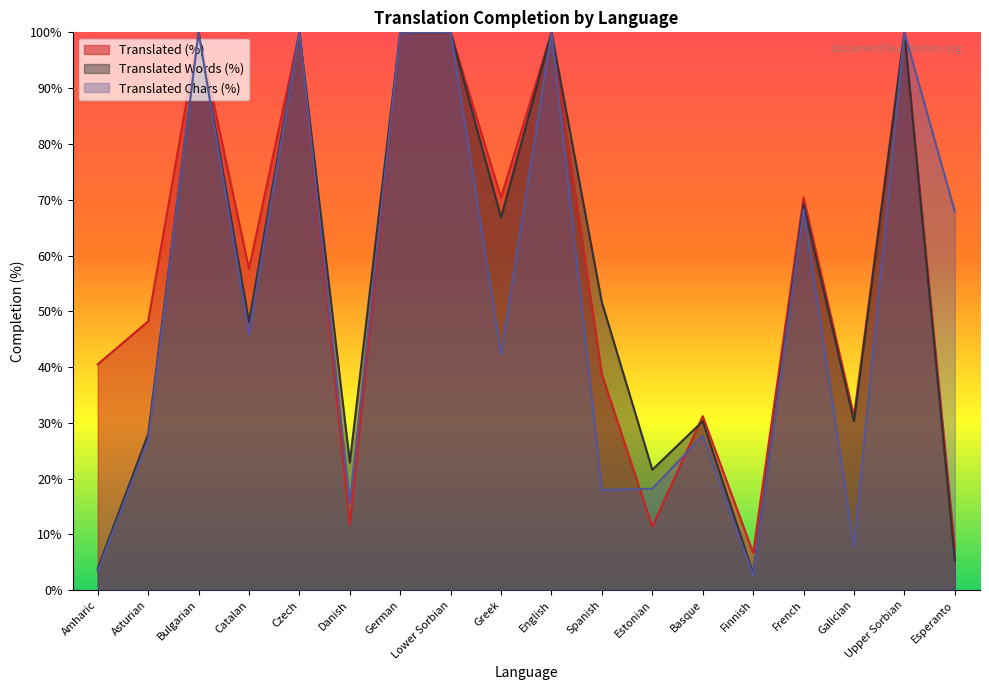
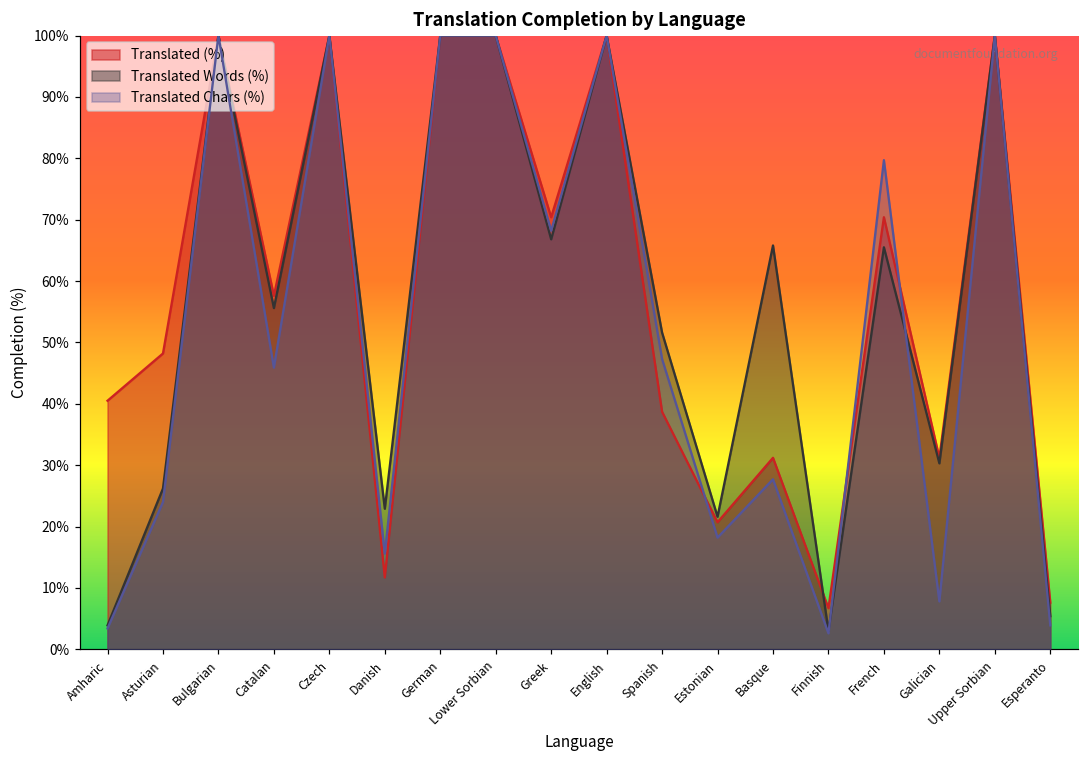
  {
    "Translated (%)": {
      "Amharic": "41%",
      "Asturian": "48%",
      "Catalan": "58%",
      "Danish": "12%",
      "Greek": "70%",
      "Spanish": "39%",
-     "Estonian": "11%",
+     "Estonian": "21%",
      "Basque": "31%",
      "Finnish": "7%",
      "French": "70%",
      "Galician": "31%",
      "Esperanto": "8%"
    },
    "Translated Words (%)": {
      "Amharic": "4%",
-     "Asturian": "28%",
-     "Catalan": "48%",
+     "Asturian": "26%",
+     "Catalan": "56%",
      "Danish": "23%",
      "Greek": "67%",
      "Spanish": "52%",
      "Estonian": "22%",
-     "Basque": "30%",
-     "French": "69%",
+     "Basque": "66%",
+     "French": "66%",
      "Galician": "30%",
      "Esperanto": "5%"
    },
    "Translated Chars (%)": {
      "Amharic": "3%",
-     "Asturian": "27%",
+     "Asturian": "24%",
      "Catalan": "46%",
      "Danish": "16%",
-     "Greek": "42%",
-     "Spanish": "18%",
+     "Greek": "68%",
+     "Spanish": "47%",
      "Estonian": "18%",
      "Basque": "28%",
-     "French": "68%",
+     "French": "80%",
      "Galician": "8%",
-     "Esperanto": "68%"
+     "Esperanto": "4%"
    }
  }
